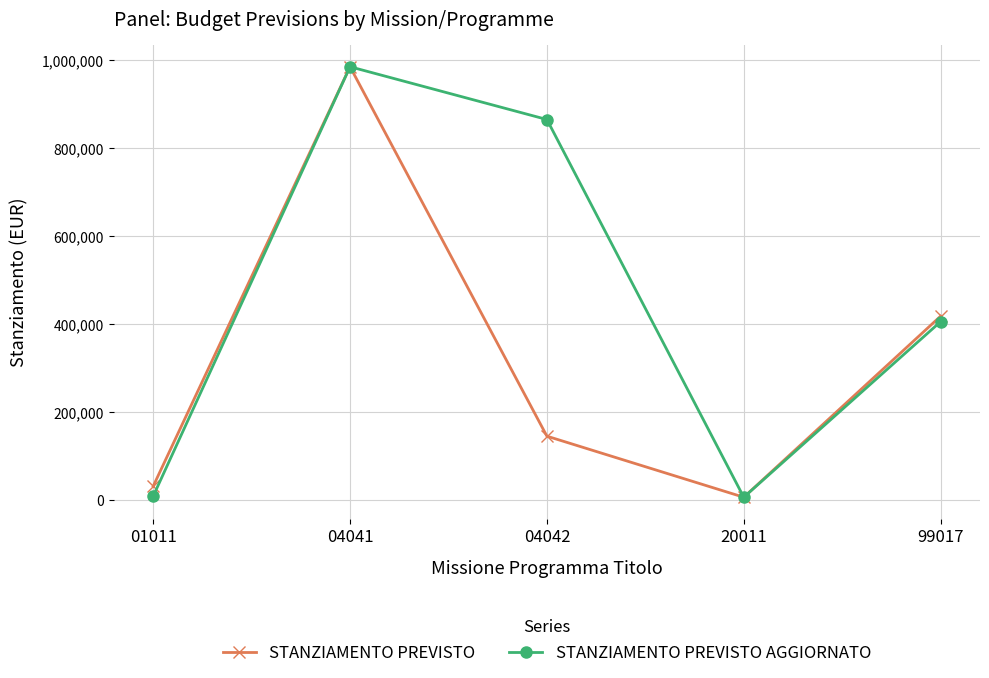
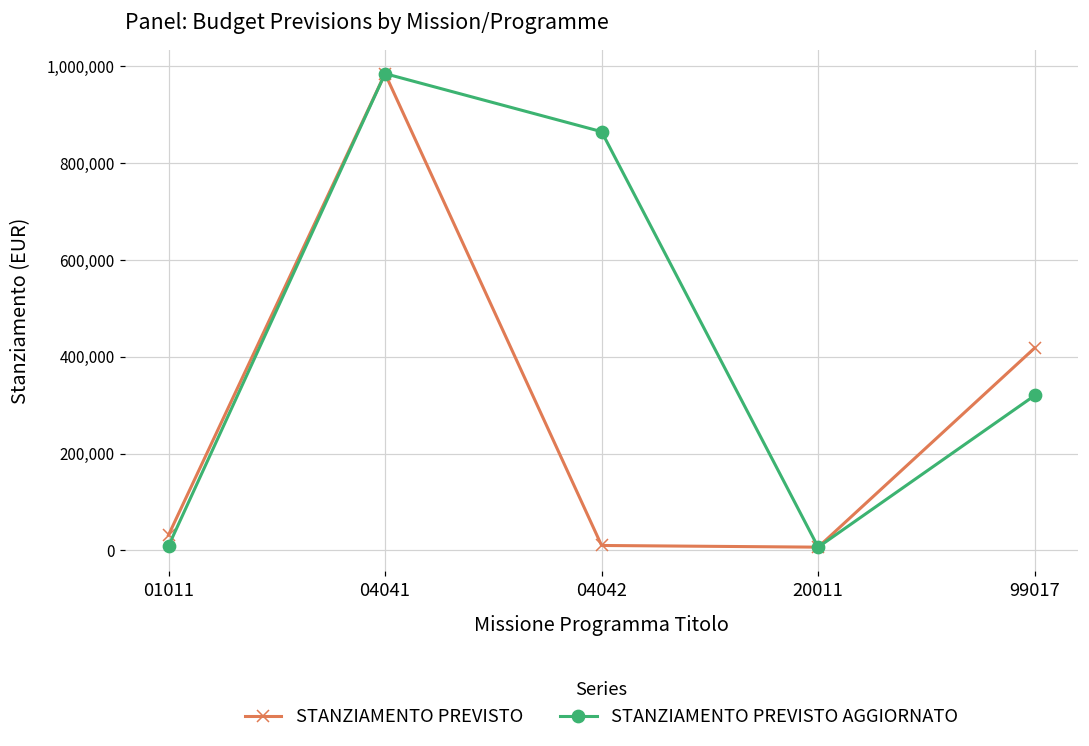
  {
    "STANZIAMENTO PREVISTO": {
      "01011": "30,000",
-     "04042": "150,000",
+     "04042": "10,000",
      "99017": "420,000"
    },
    "STANZIAMENTO PREVISTO AGGIORNATO": {
      "01011": "10,000",
      "04042": "870,000",
-     "99017": "410,000"
+     "99017": "320,000"
    }
  }
